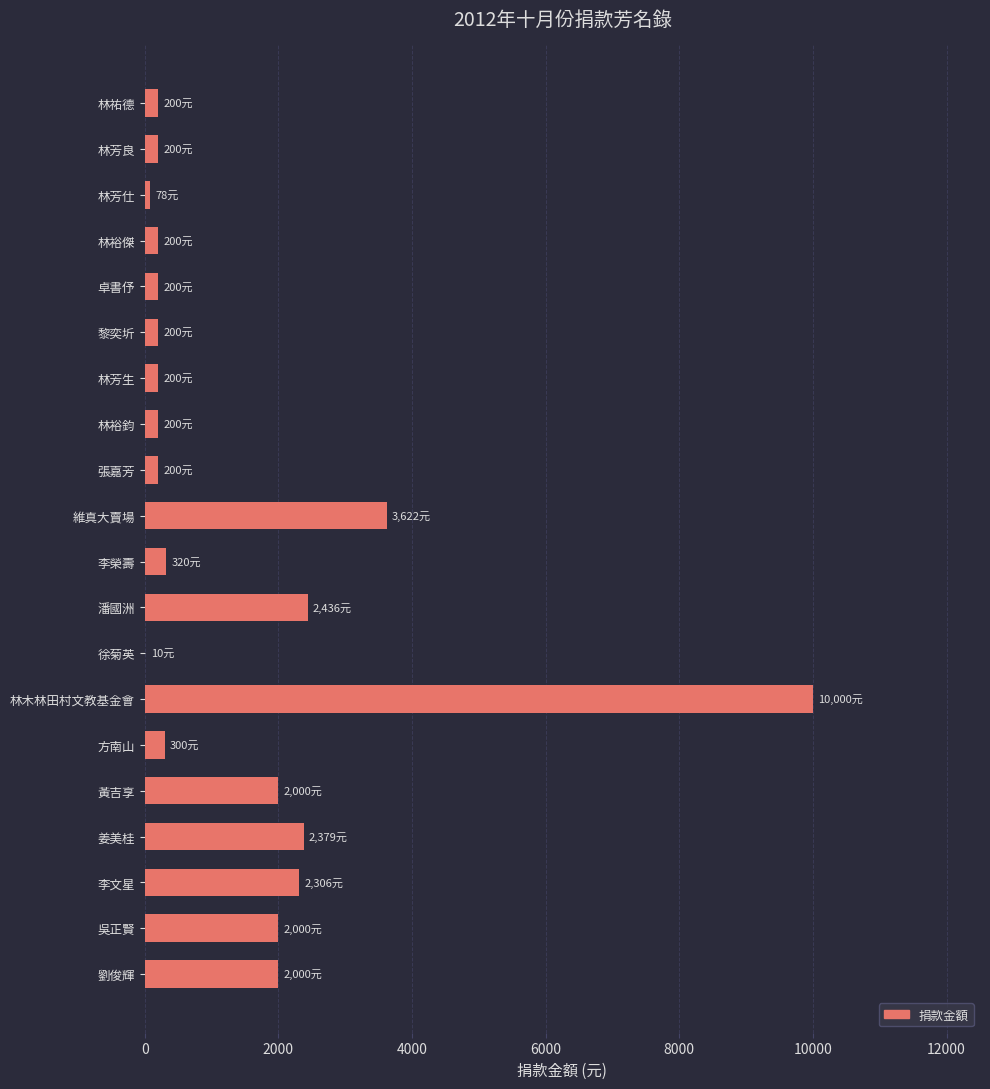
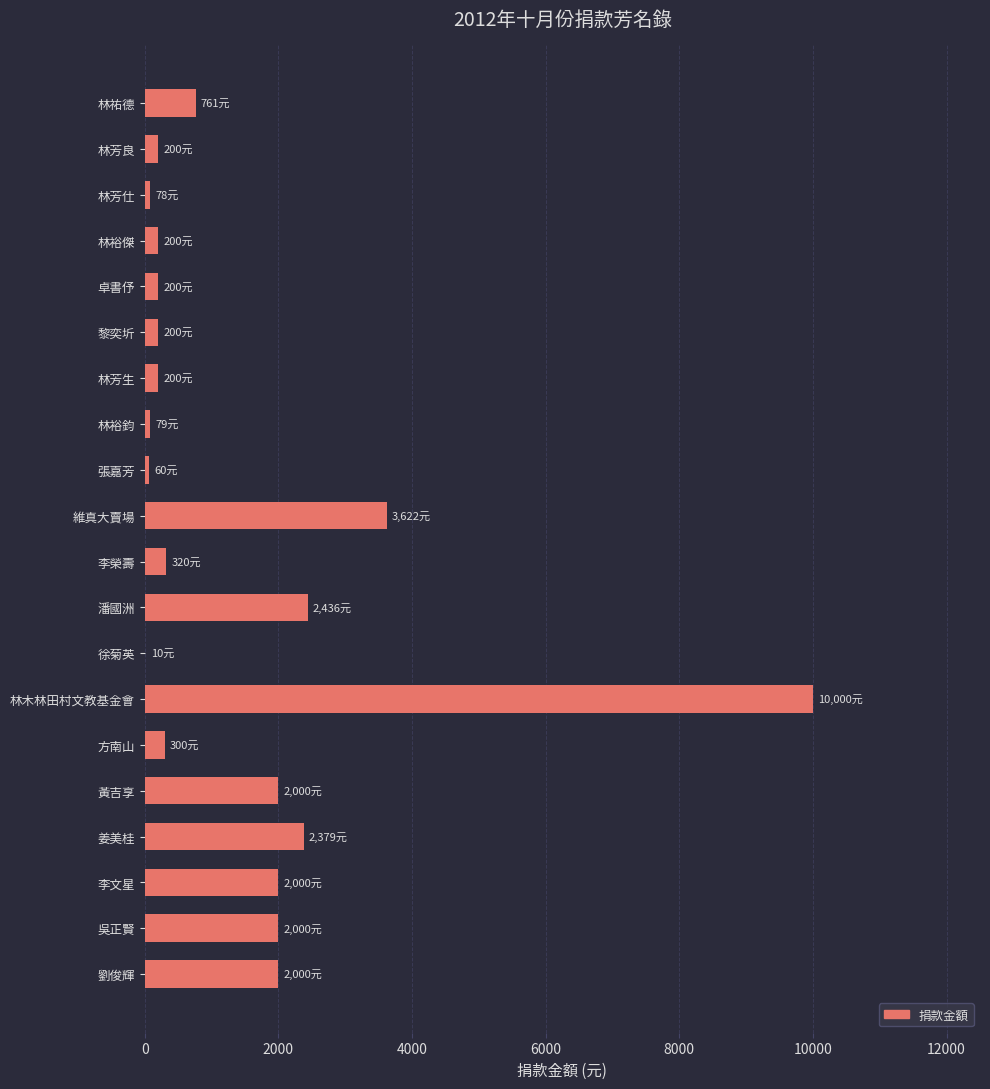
  {
-   "林祐德": "200元",
+   "林祐德": "761元",
    "林芳良": "200元",
    "林芳仕": "78元",
    "林裕傑": "200元",
    "卓書伃": "200元",
    "黎奕圻": "200元",
    "林芳生": "200元",
-   "林裕鈞": "200元",
-   "張嘉芳": "200元",
+   "林裕鈞": "79元",
+   "張嘉芳": "60元",
    "維真大賣場": "3,622元",
    "李榮壽": "320元",
    "潘國洲": "2,436元",
    "徐菊英": "10元",
    "林木林田村文教基金會": "10,000元",
    "方南山": "300元",
    "黃吉享": "2,000元",
    "姜美桂": "2,379元",
-   "李文星": "2,306元",
+   "李文星": "2,000元",
    "吳正賢": "2,000元",
    "劉俊輝": "2,000元"
  }
